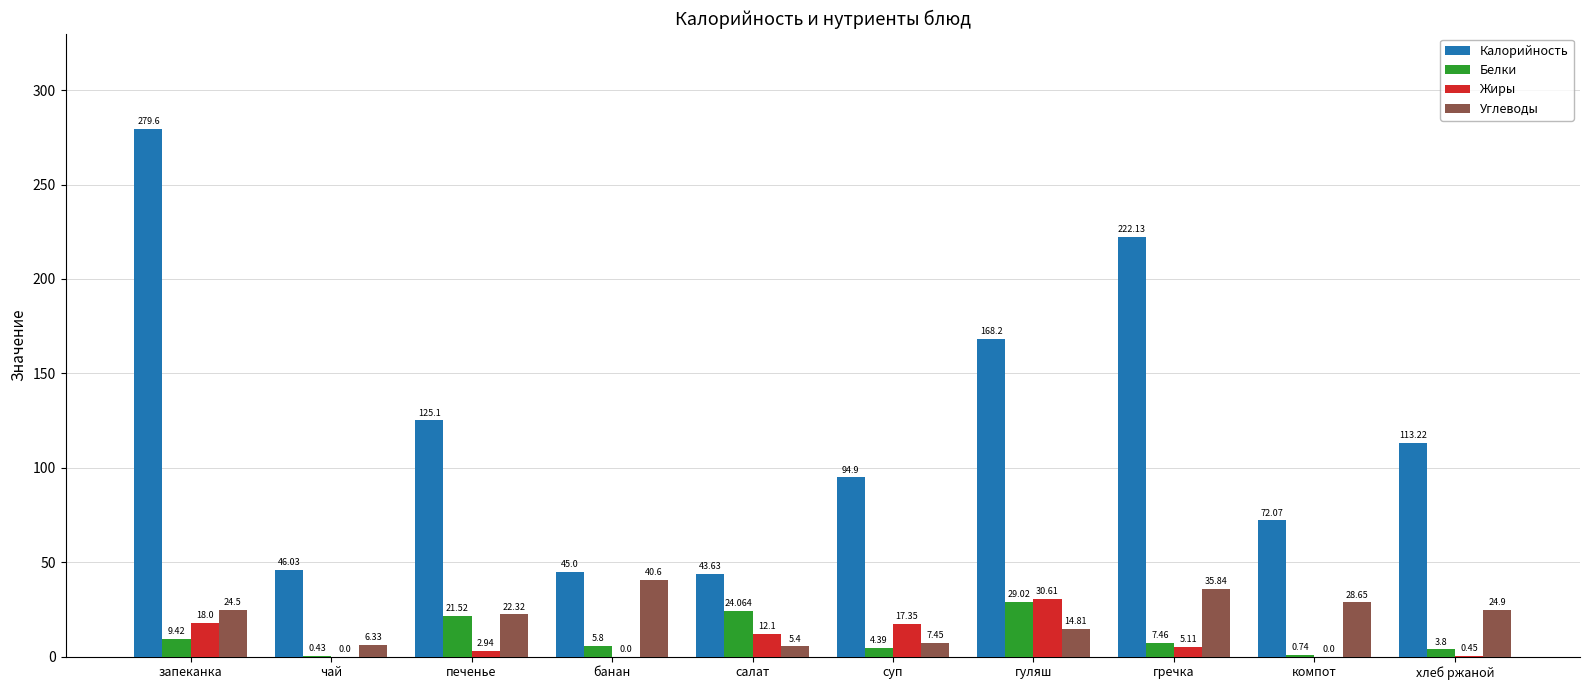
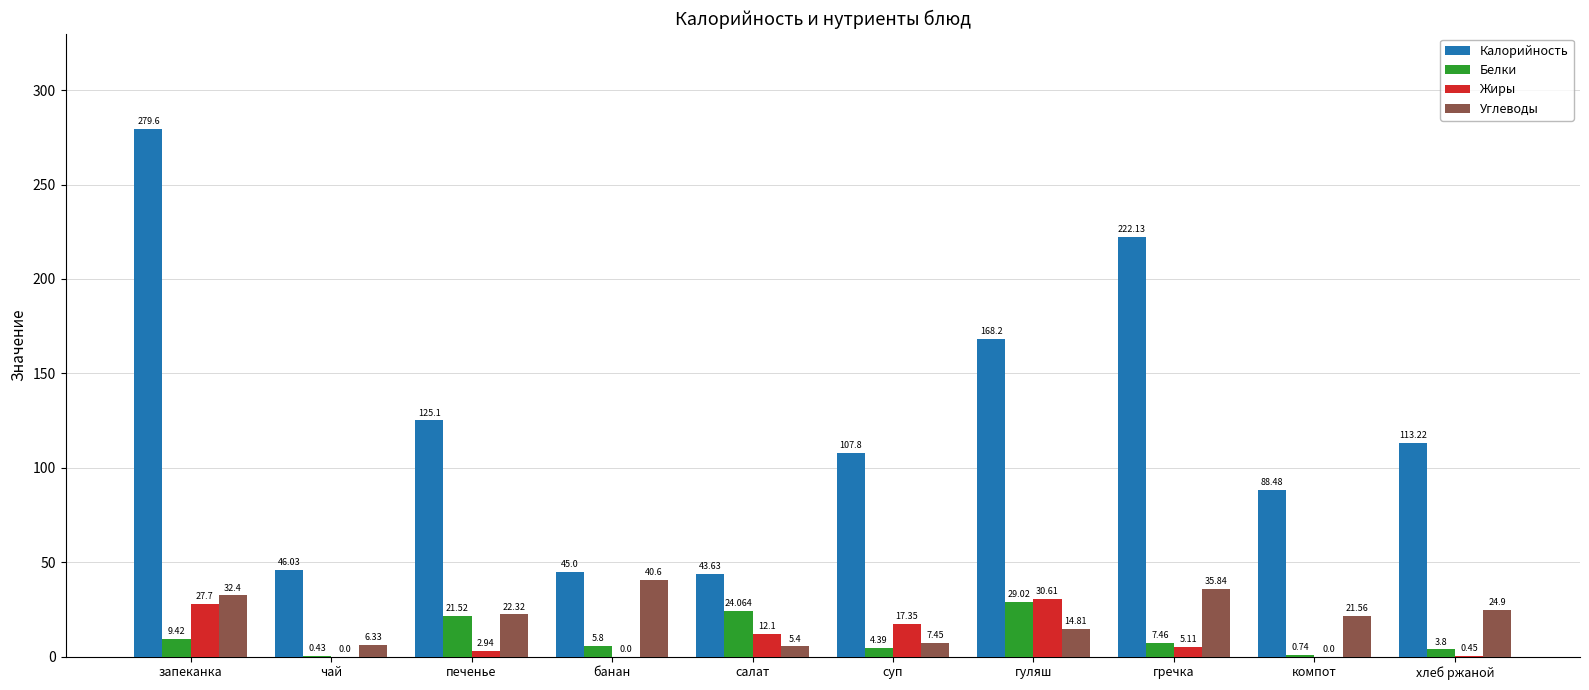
  {
    "Калорийность": {
      "запеканка": 279.6,
      "чай": 46.03,
      "печенье": 125.1,
      "банан": 45.0,
      "салат": 43.63,
-     "суп": 94.9,
+     "суп": 107.8,
      "гуляш": 168.2,
      "гречка": 222.13,
-     "компот": 72.07,
+     "компот": 88.48,
      "хлеб ржаной": 113.22
    },
    "Белки": {
      "запеканка": 9.42,
      "чай": 0.43,
      "печенье": 21.52,
      "банан": 5.8,
      "салат": 24.064,
      "суп": 4.39,
      "гуляш": 29.02,
      "гречка": 7.46,
      "компот": 0.74,
      "хлеб ржаной": 3.8
    },
    "Жиры": {
-     "запеканка": 18.0,
+     "запеканка": 27.7,
      "чай": 0.0,
      "печенье": 2.94,
      "банан": 0.0,
      "салат": 12.1,
      "суп": 17.35,
      "гуляш": 30.61,
      "гречка": 5.11,
      "компот": 0.0,
      "хлеб ржаной": 0.45
    },
    "Углеводы": {
-     "запеканка": 24.5,
+     "запеканка": 32.4,
      "чай": 6.33,
      "печенье": 22.32,
      "банан": 40.6,
      "салат": 5.4,
      "суп": 7.45,
      "гуляш": 14.81,
      "гречка": 35.84,
-     "компот": 28.65,
+     "компот": 21.56,
      "хлеб ржаной": 24.9
    }
  }
